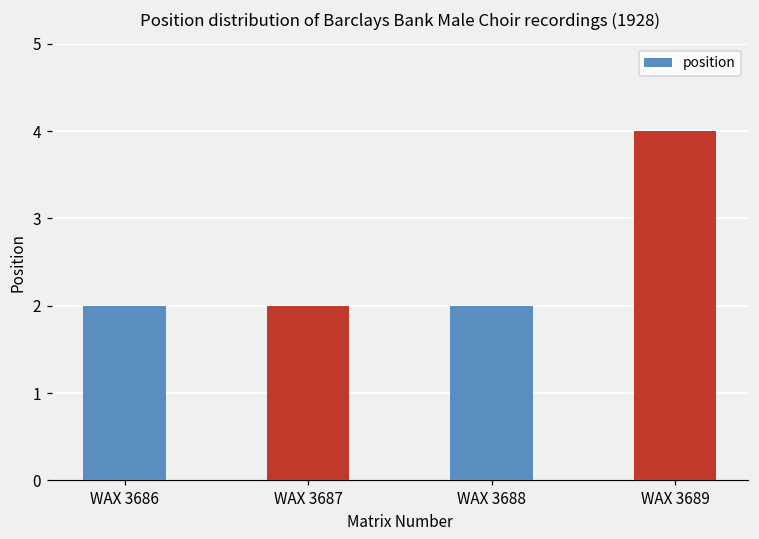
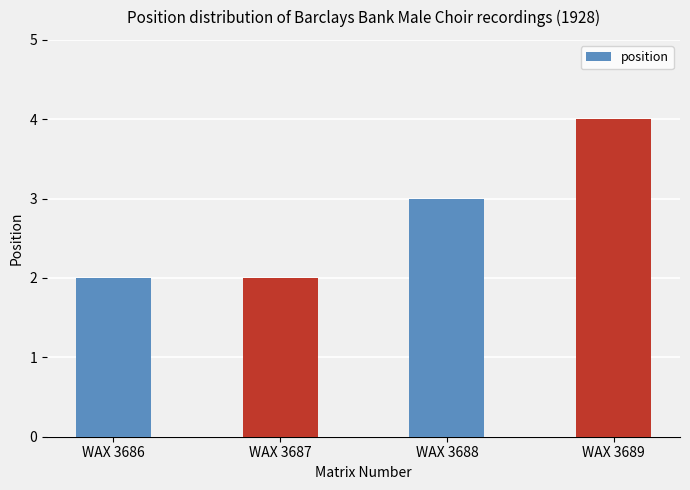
  {
    "WAX 3686": 2,
    "WAX 3687": 2,
-   "WAX 3688": 2,
+   "WAX 3688": 3,
    "WAX 3689": 4
  }
